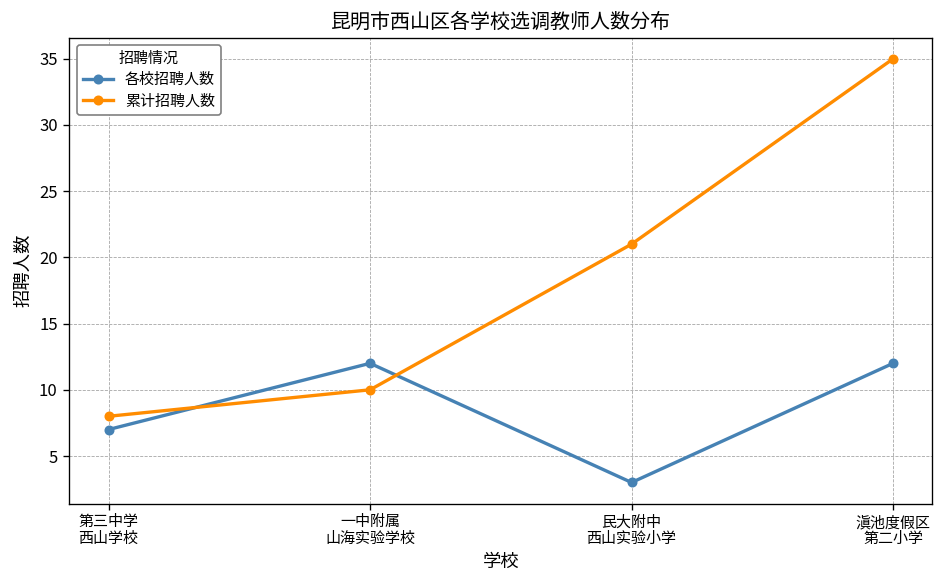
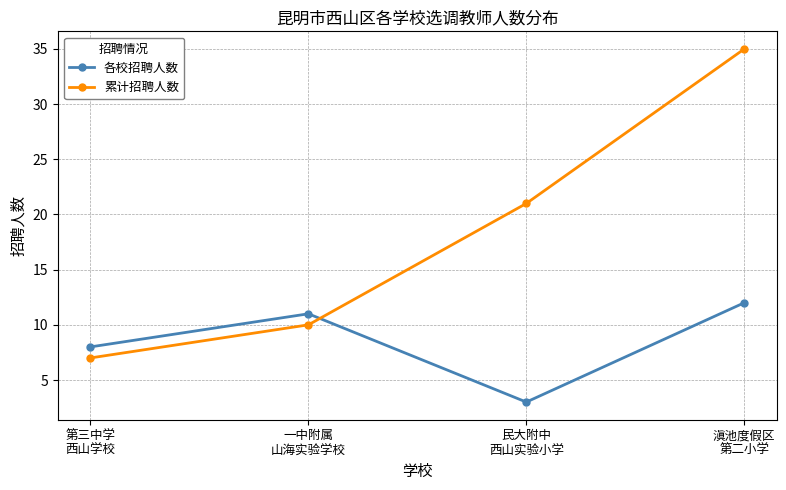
  {
    "各校招聘人数": {
-     "第三中学 西山学校": 7,
-     "一中附属 山海实验学校": 12,
+     "第三中学 西山学校": 8,
+     "一中附属 山海实验学校": 11,
      "民大附中 西山实验小学": 3,
      "滇池度假区 第二小学": 12
    },
    "累计招聘人数": {
-     "第三中学 西山学校": 8,
+     "第三中学 西山学校": 7,
      "一中附属 山海实验学校": 10,
      "民大附中 西山实验小学": 21,
      "滇池度假区 第二小学": 35
    }
  }
